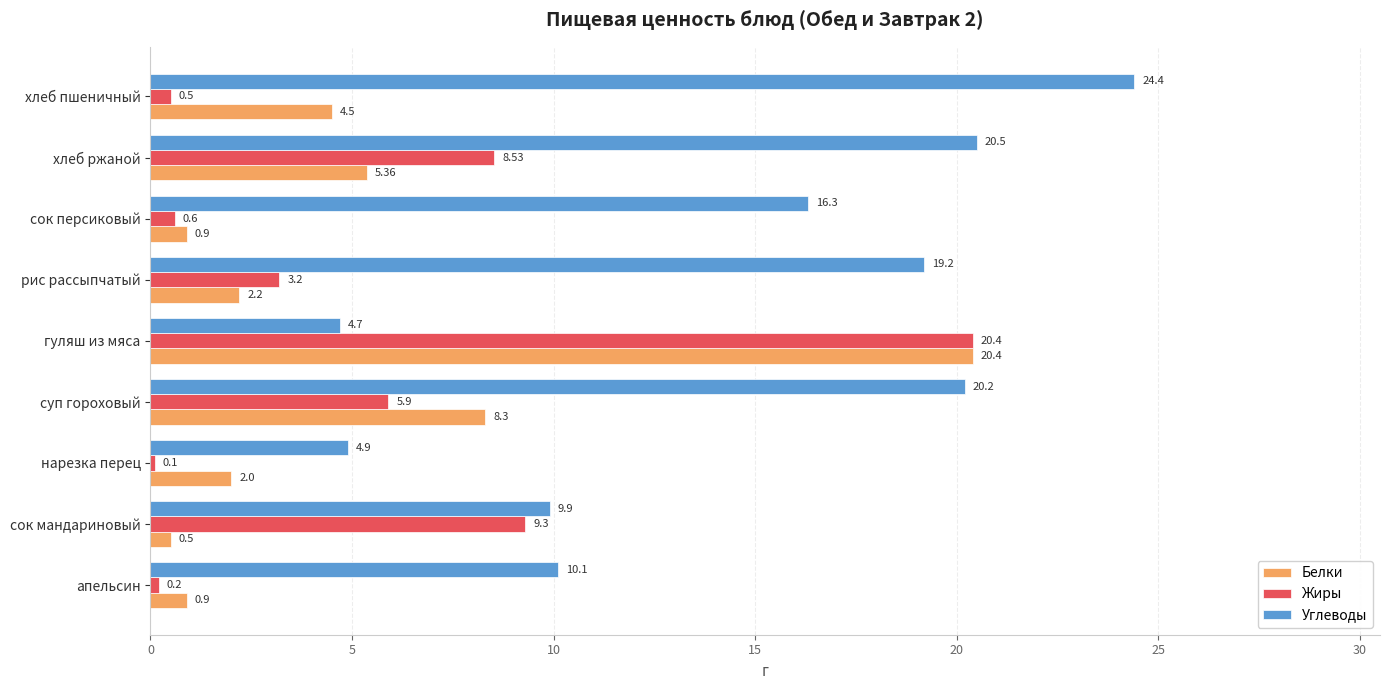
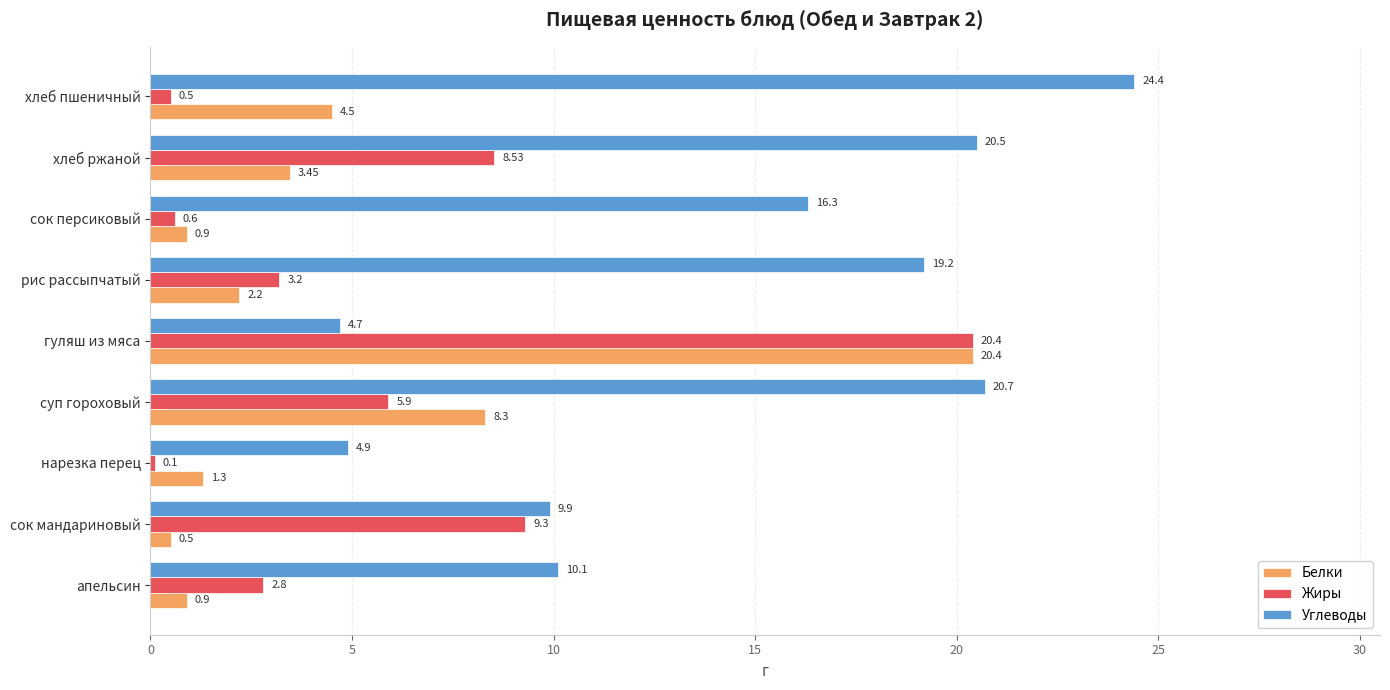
  {
    "Белки": {
      "хлеб пшеничный": 4.5,
-     "хлеб ржаной": 5.36,
+     "хлеб ржаной": 3.45,
      "сок персиковый": 0.9,
      "рис рассыпчатый": 2.2,
      "гуляш из мяса": 20.4,
      "суп гороховый": 8.3,
-     "нарезка перец": 2.0,
+     "нарезка перец": 1.3,
      "сок мандариновый": 0.5,
      "апельсин": 0.9
    },
    "Жиры": {
      "хлеб пшеничный": 0.5,
      "хлеб ржаной": 8.53,
      "сок персиковый": 0.6,
      "рис рассыпчатый": 3.2,
      "гуляш из мяса": 20.4,
      "суп гороховый": 5.9,
      "нарезка перец": 0.1,
      "сок мандариновый": 9.3,
-     "апельсин": 0.2
+     "апельсин": 2.8
    },
    "Углеводы": {
      "хлеб пшеничный": 24.4,
      "хлеб ржаной": 20.5,
      "сок персиковый": 16.3,
      "рис рассыпчатый": 19.2,
      "гуляш из мяса": 4.7,
-     "суп гороховый": 20.2,
+     "суп гороховый": 20.7,
      "нарезка перец": 4.9,
      "сок мандариновый": 9.9,
      "апельсин": 10.1
    }
  }
